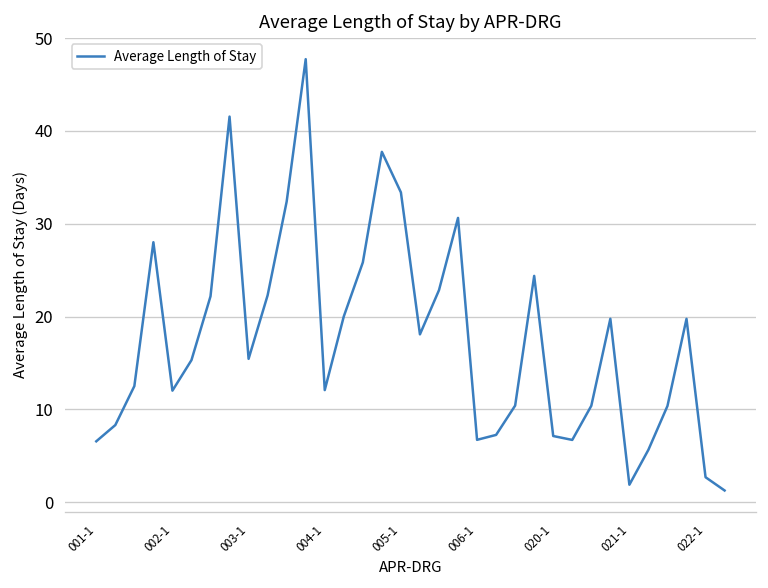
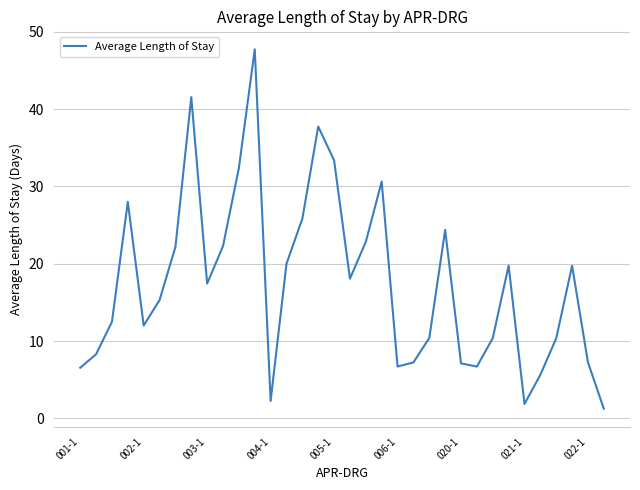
  {
    "001-1": 7,
    "002-1": 12,
-   "003-1": 15,
-   "004-1": 12,
+   "003-1": 17,
+   "004-1": 2,
    "005-1": 33,
    "006-1": 7,
    "020-1": 7,
    "021-1": 2,
-   "022-1": 3
+   "022-1": 7
  }
